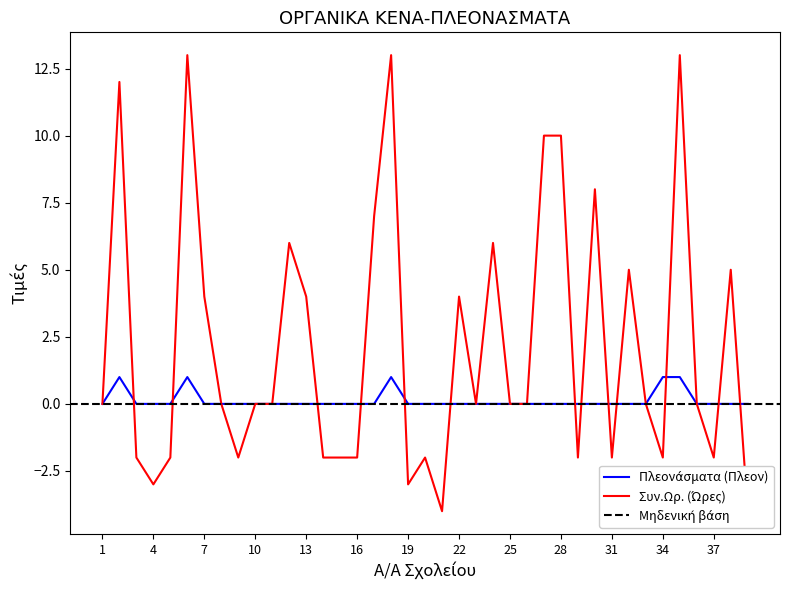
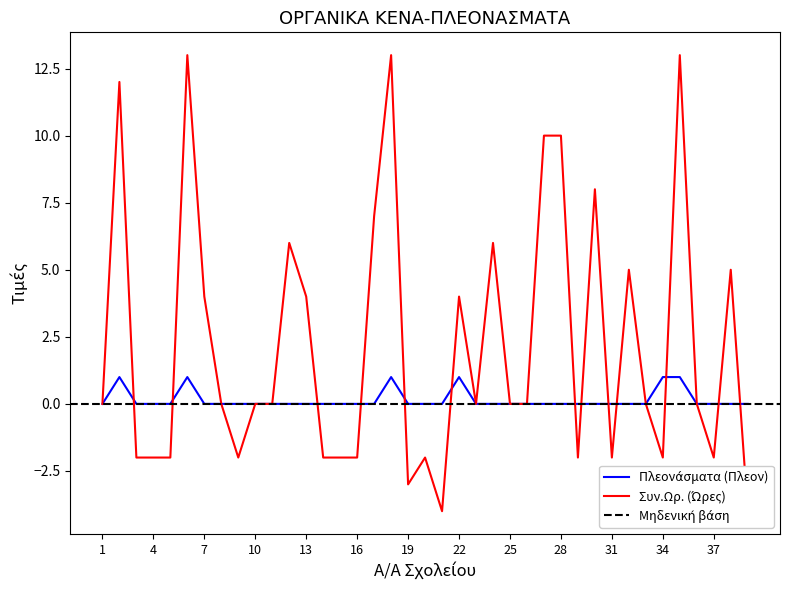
  {
    "Πλεονάσματα (Πλεον)": {
      "4": 0,
      "7": 0,
      "13": 0,
      "16": 0,
      "19": 0,
-     "22": 0,
+     "22": 1,
      "28": 0,
      "31": 0,
      "34": 1,
      "37": 0
    },
    "Συν.Ωρ. (Ώρες)": {
-     "4": -3,
+     "4": -2,
      "7": 4,
      "13": 4,
      "16": -2,
      "19": -3,
      "22": 4,
      "28": 10,
      "31": -2,
      "34": -2,
      "37": -2
    }
  }
